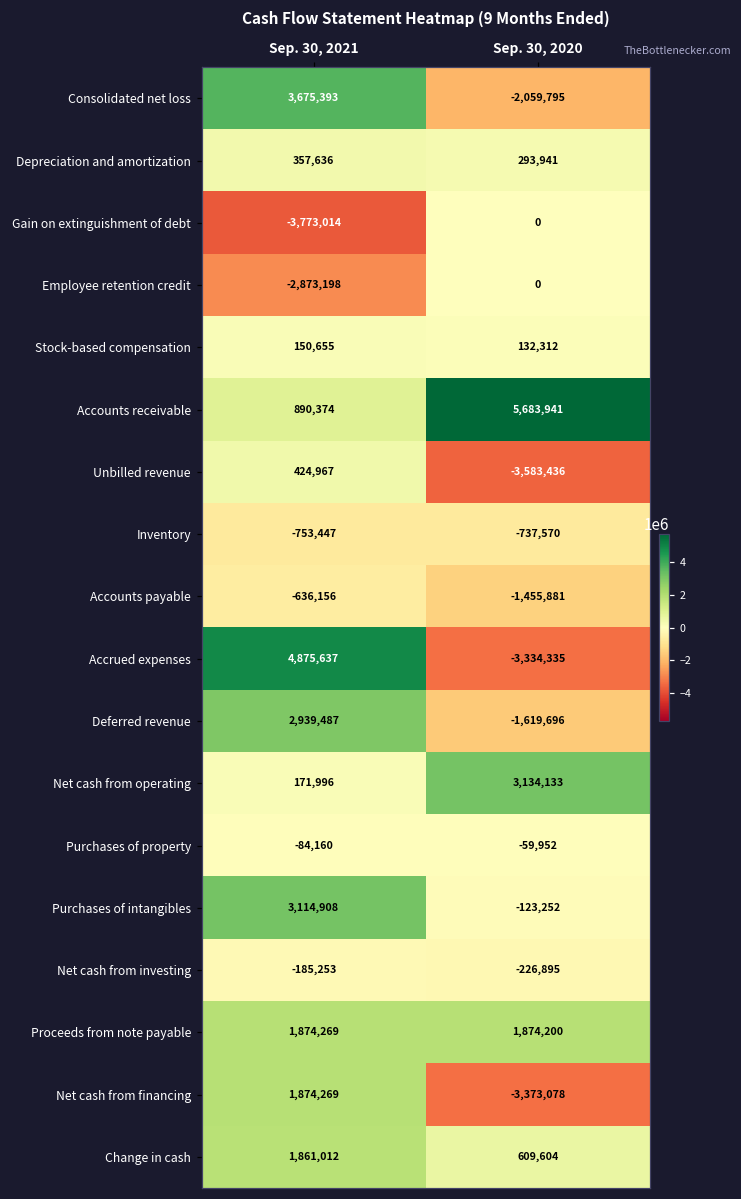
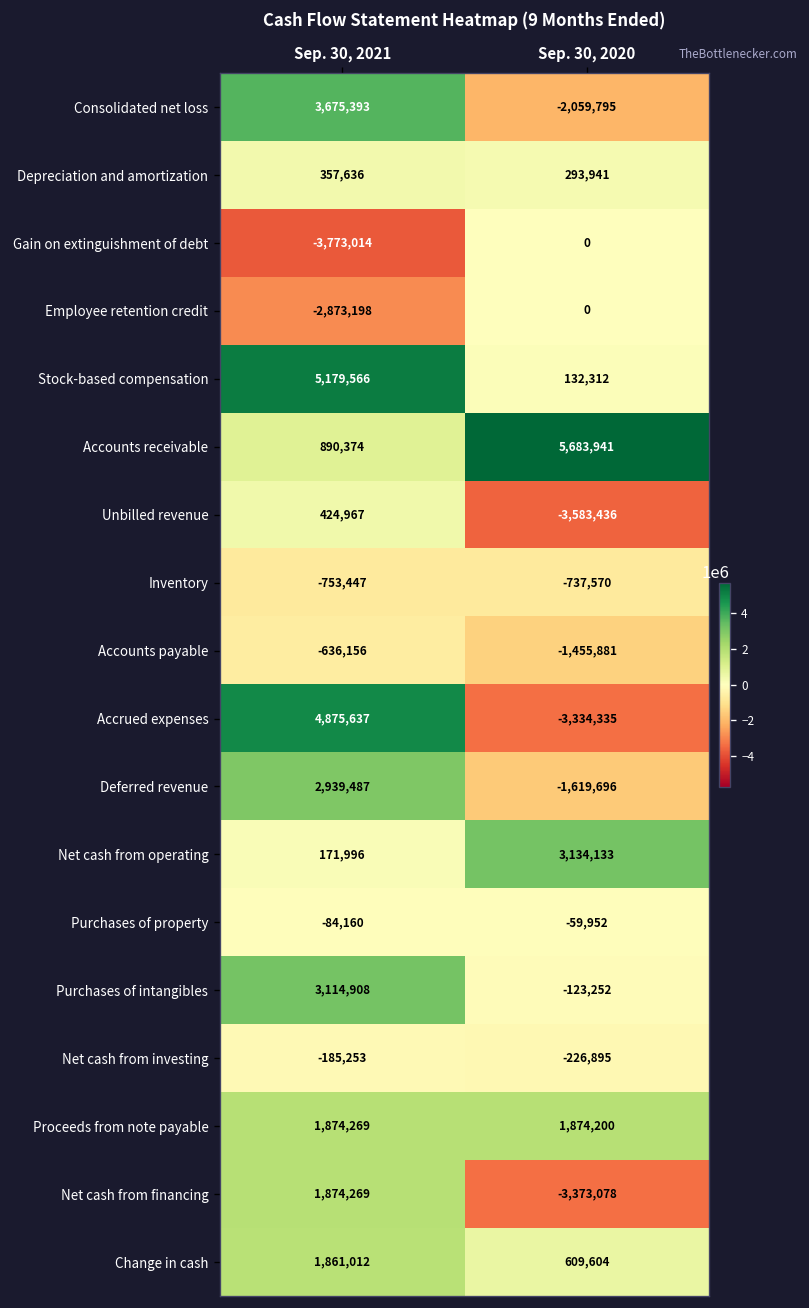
  {
    "Consolidated net loss": {
      "Sep. 30, 2021": "3,675,393",
      "Sep. 30, 2020": "-2,059,795"
    },
    "Depreciation and amortization": {
      "Sep. 30, 2021": "357,636",
      "Sep. 30, 2020": "293,941"
    },
    "Gain on extinguishment of debt": {
      "Sep. 30, 2021": "-3,773,014",
      "Sep. 30, 2020": "0"
    },
    "Employee retention credit": {
      "Sep. 30, 2021": "-2,873,198",
      "Sep. 30, 2020": "0"
    },
    "Stock-based compensation": {
-     "Sep. 30, 2021": "150,655",
+     "Sep. 30, 2021": "5,179,566",
      "Sep. 30, 2020": "132,312"
    },
    "Accounts receivable": {
      "Sep. 30, 2021": "890,374",
      "Sep. 30, 2020": "5,683,941"
    },
    "Unbilled revenue": {
      "Sep. 30, 2021": "424,967",
      "Sep. 30, 2020": "-3,583,436"
    },
    "Inventory": {
      "Sep. 30, 2021": "-753,447",
      "Sep. 30, 2020": "-737,570"
    },
    "Accounts payable": {
      "Sep. 30, 2021": "-636,156",
      "Sep. 30, 2020": "-1,455,881"
    },
    "Accrued expenses": {
      "Sep. 30, 2021": "4,875,637",
      "Sep. 30, 2020": "-3,334,335"
    },
    "Deferred revenue": {
      "Sep. 30, 2021": "2,939,487",
      "Sep. 30, 2020": "-1,619,696"
    },
    "Net cash from operating": {
      "Sep. 30, 2021": "171,996",
      "Sep. 30, 2020": "3,134,133"
    },
    "Purchases of property": {
      "Sep. 30, 2021": "-84,160",
      "Sep. 30, 2020": "-59,952"
    },
    "Purchases of intangibles": {
      "Sep. 30, 2021": "3,114,908",
      "Sep. 30, 2020": "-123,252"
    },
    "Net cash from investing": {
      "Sep. 30, 2021": "-185,253",
      "Sep. 30, 2020": "-226,895"
    },
    "Proceeds from note payable": {
      "Sep. 30, 2021": "1,874,269",
      "Sep. 30, 2020": "1,874,200"
    },
    "Net cash from financing": {
      "Sep. 30, 2021": "1,874,269",
      "Sep. 30, 2020": "-3,373,078"
    },
    "Change in cash": {
      "Sep. 30, 2021": "1,861,012",
      "Sep. 30, 2020": "609,604"
    }
  }
